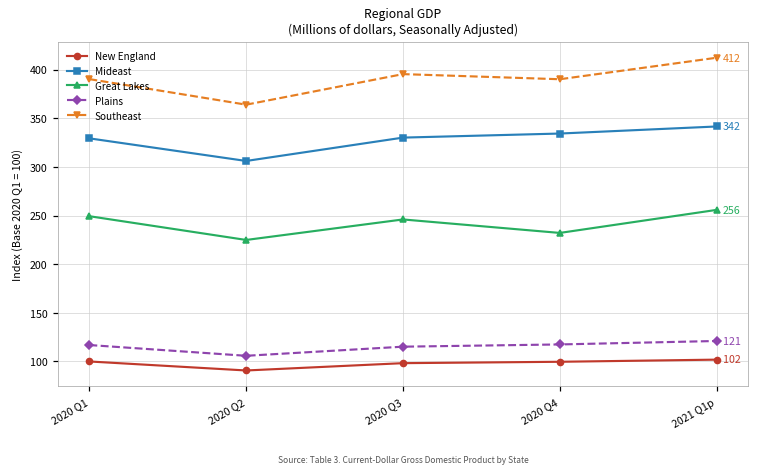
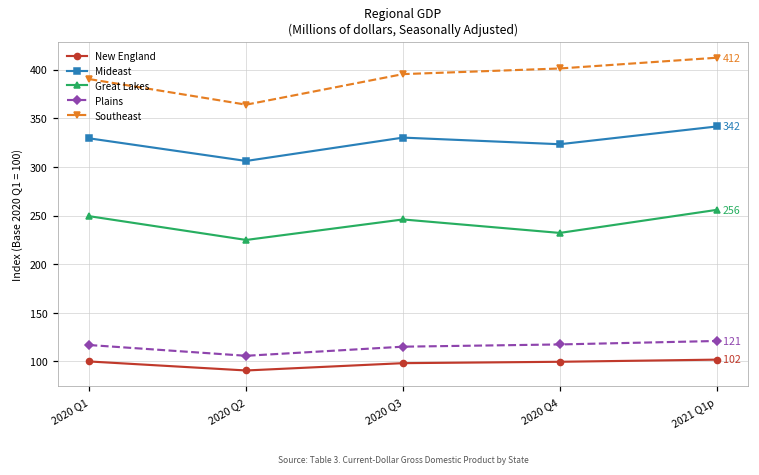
  {
    "New England": {
      "2021 Q1p": 102
    },
    "Mideast": {
      "2020 Q1": 330,
      "2020 Q2": 310,
      "2020 Q3": 330,
-     "2020 Q4": 330
+     "2020 Q4": 320
    },
    "Great Lakes": {
      "2021 Q1p": 256
    },
    "Plains": {
      "2021 Q1p": 121
    },
    "Southeast": {
      "2020 Q1": 390,
      "2020 Q2": 360,
      "2020 Q3": 400,
-     "2020 Q4": 390
+     "2020 Q4": 400
    }
  }
